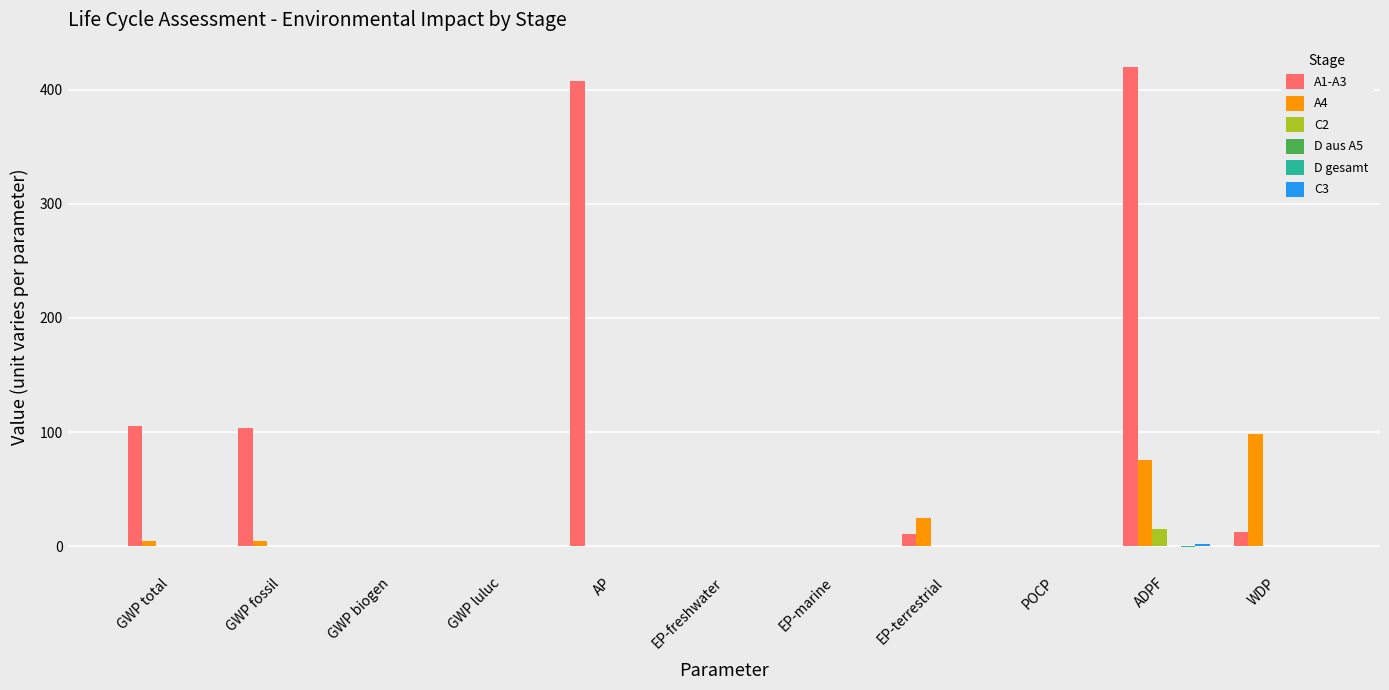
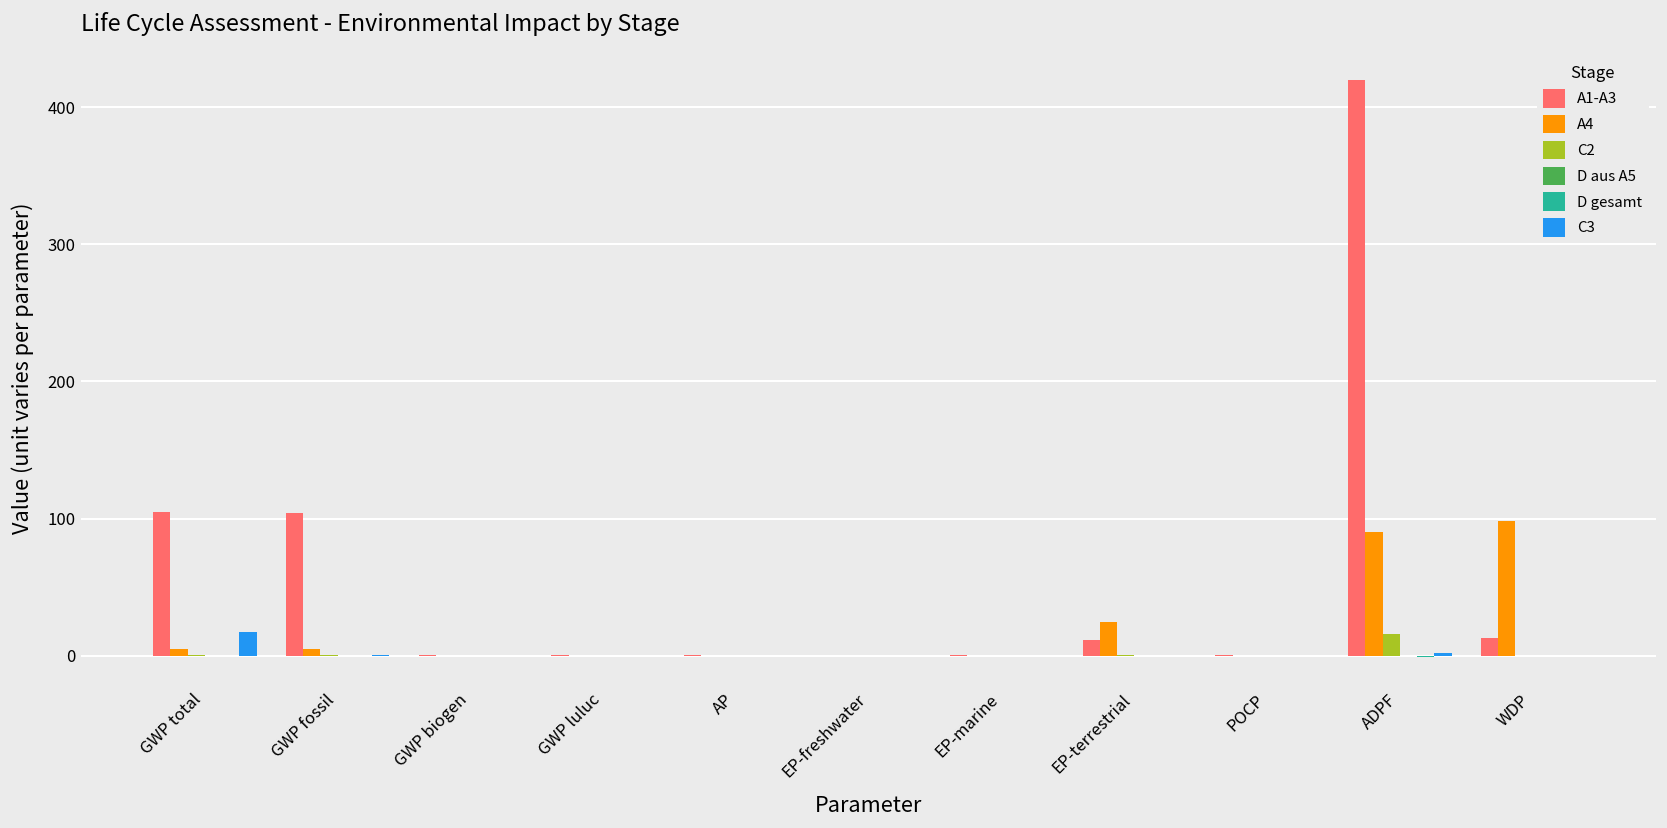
  {
    "A1-A3": {
      "GWP total": 105,
      "GWP fossil": 104,
-     "AP": 408,
+     "AP": 0,
      "EP-terrestrial": 11,
      "ADPF": 420,
      "WDP": 13
    },
    "A4": {
      "GWP total": 5,
      "GWP fossil": 5,
      "EP-terrestrial": 25,
-     "ADPF": 76,
+     "ADPF": 90,
      "WDP": 98
    },
    "C2": {
      "ADPF": 15
    },
    "D aus A5": {
      "GWP total": 0,
      "GWP fossil": 0,
      "GWP biogen": 0,
      "GWP luluc": 0,
      "AP": 0,
      "EP-freshwater": 0,
      "EP-marine": 0,
      "EP-terrestrial": 0,
      "POCP": 0,
      "ADPF": 0,
      "WDP": 0
    },
    "C3": {
-     "GWP total": 0
+     "GWP total": 17
    }
  }
